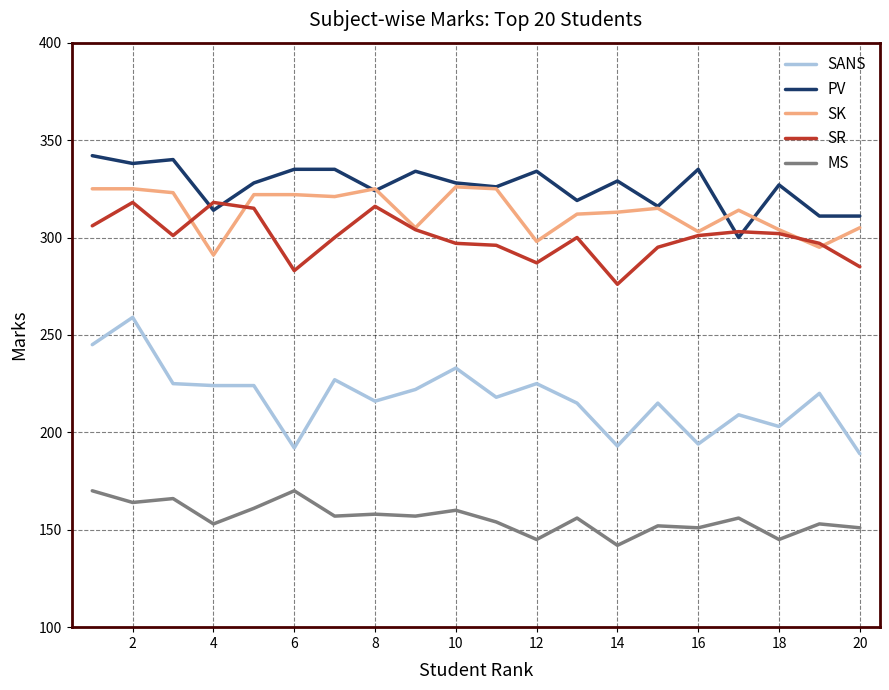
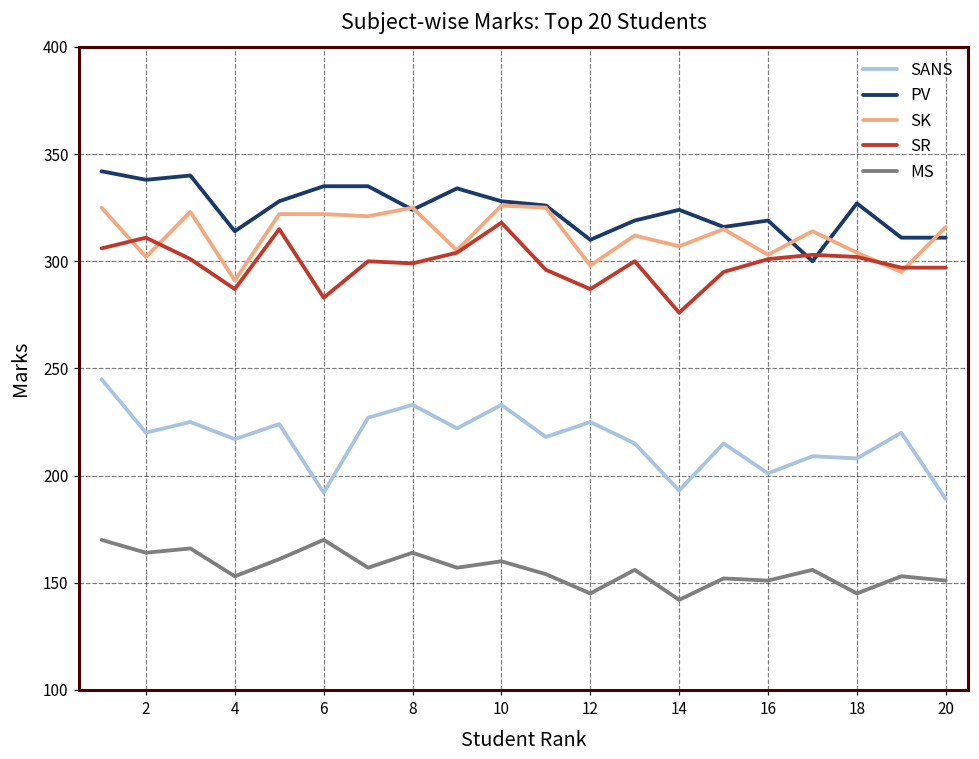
  {
    "SANS": {
-     "2": 259,
-     "4": 224,
+     "2": 220,
+     "4": 217,
      "6": 192,
-     "8": 216,
+     "8": 233,
      "10": 233,
      "12": 225,
      "14": 193,
-     "16": 194,
-     "18": 203,
+     "16": 201,
+     "18": 208,
      "20": 189
    },
    "PV": {
      "2": 338,
      "4": 314,
      "6": 335,
      "10": 328,
-     "12": 334,
-     "14": 329,
-     "16": 335,
+     "12": 310,
+     "14": 324,
+     "16": 319,
      "18": 327,
      "20": 311
    },
    "SK": {
-     "2": 325,
+     "2": 302,
      "4": 291,
      "6": 322,
      "10": 326,
      "12": 298,
-     "14": 313,
+     "14": 307,
      "16": 303,
      "18": 304,
-     "20": 305
+     "20": 316
    },
    "SR": {
-     "2": 318,
-     "4": 318,
+     "2": 311,
+     "4": 287,
      "6": 283,
-     "8": 316,
-     "10": 297,
+     "8": 299,
+     "10": 318,
      "12": 287,
      "14": 276,
      "16": 301,
      "18": 302,
-     "20": 285
+     "20": 297
    },
    "MS": {
      "2": 164,
      "4": 153,
      "6": 170,
-     "8": 158,
+     "8": 164,
      "10": 160,
      "12": 145,
      "14": 142,
      "16": 151,
      "18": 145,
      "20": 151
    }
  }
